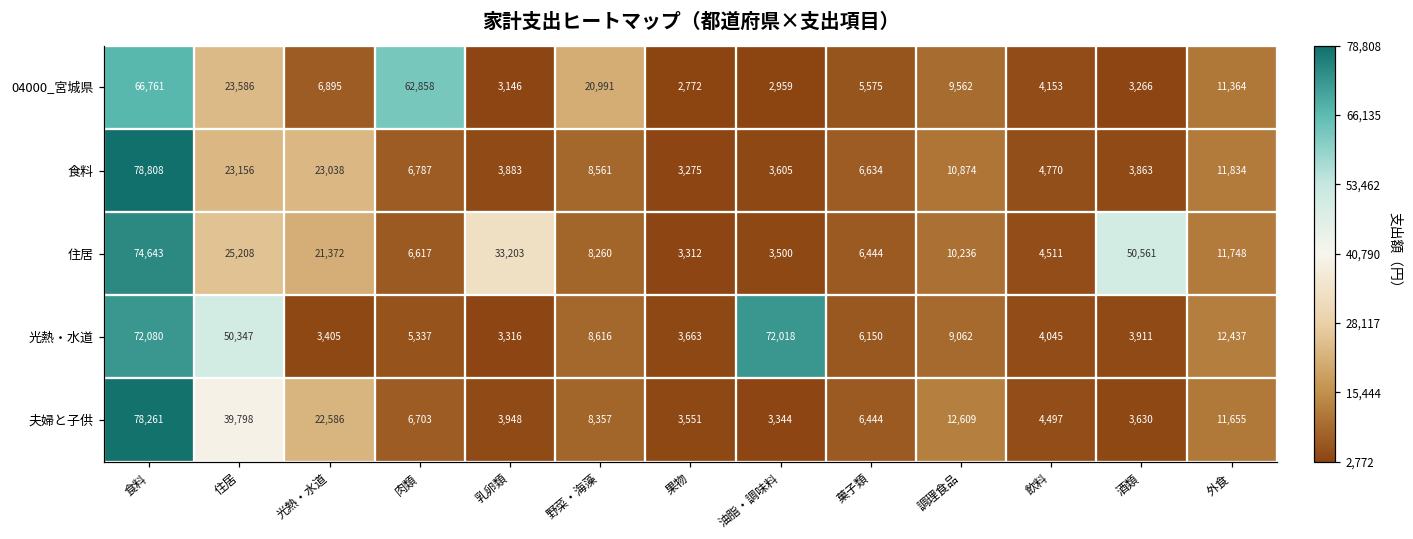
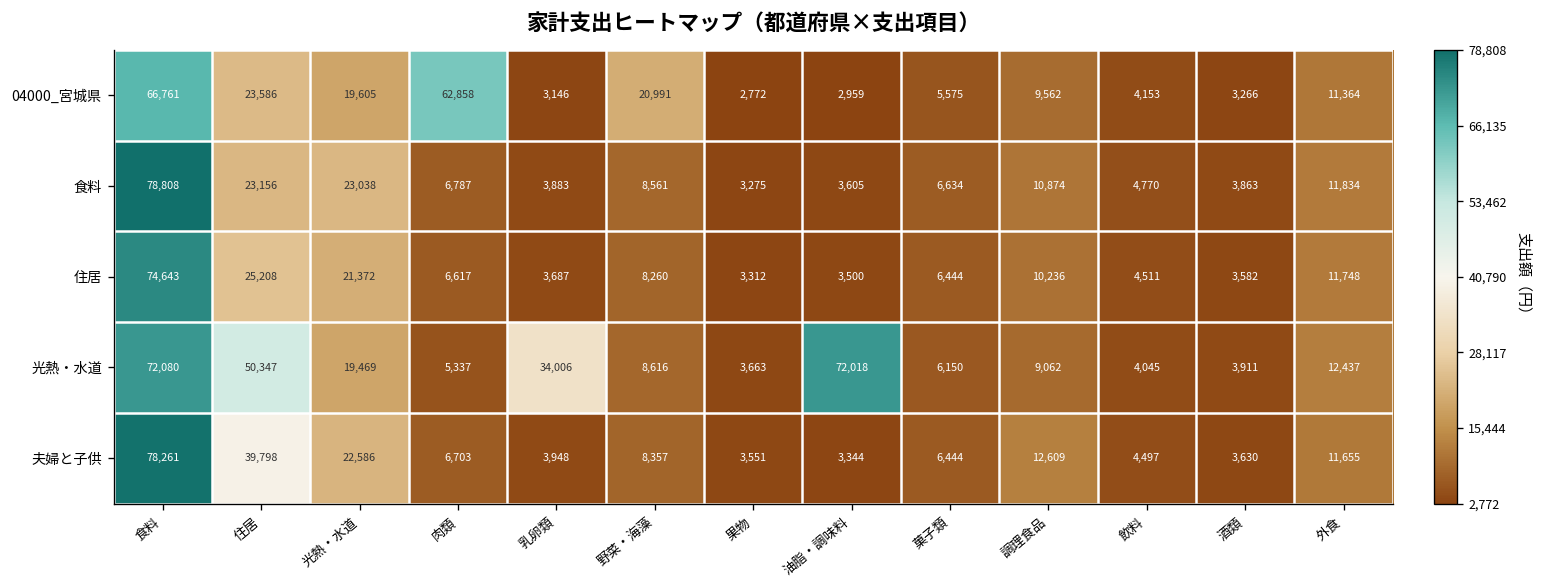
  {
    "04000_宮城県": {
      "食料": "66,761",
      "住居": "23,586",
-     "光熱・水道": "6,895",
+     "光熱・水道": "19,605",
      "肉類": "62,858",
      "乳卵類": "3,146",
      "野菜・海藻": "20,991",
      "果物": "2,772",
      "油脂・調味料": "2,959",
      "菓子類": "5,575",
      "調理食品": "9,562",
      "飲料": "4,153",
      "酒類": "3,266",
      "外食": "11,364"
    },
    "食料": {
      "食料": "78,808",
      "住居": "23,156",
      "光熱・水道": "23,038",
      "肉類": "6,787",
      "乳卵類": "3,883",
      "野菜・海藻": "8,561",
      "果物": "3,275",
      "油脂・調味料": "3,605",
      "菓子類": "6,634",
      "調理食品": "10,874",
      "飲料": "4,770",
      "酒類": "3,863",
      "外食": "11,834"
    },
    "住居": {
      "食料": "74,643",
      "住居": "25,208",
      "光熱・水道": "21,372",
      "肉類": "6,617",
-     "乳卵類": "33,203",
+     "乳卵類": "3,687",
      "野菜・海藻": "8,260",
      "果物": "3,312",
      "油脂・調味料": "3,500",
      "菓子類": "6,444",
      "調理食品": "10,236",
      "飲料": "4,511",
-     "酒類": "50,561",
+     "酒類": "3,582",
      "外食": "11,748"
    },
    "光熱・水道": {
      "食料": "72,080",
      "住居": "50,347",
-     "光熱・水道": "3,405",
+     "光熱・水道": "19,469",
      "肉類": "5,337",
-     "乳卵類": "3,316",
+     "乳卵類": "34,006",
      "野菜・海藻": "8,616",
      "果物": "3,663",
      "油脂・調味料": "72,018",
      "菓子類": "6,150",
      "調理食品": "9,062",
      "飲料": "4,045",
      "酒類": "3,911",
      "外食": "12,437"
    },
    "夫婦と子供": {
      "食料": "78,261",
      "住居": "39,798",
      "光熱・水道": "22,586",
      "肉類": "6,703",
      "乳卵類": "3,948",
      "野菜・海藻": "8,357",
      "果物": "3,551",
      "油脂・調味料": "3,344",
      "菓子類": "6,444",
      "調理食品": "12,609",
      "飲料": "4,497",
      "酒類": "3,630",
      "外食": "11,655"
    }
  }
